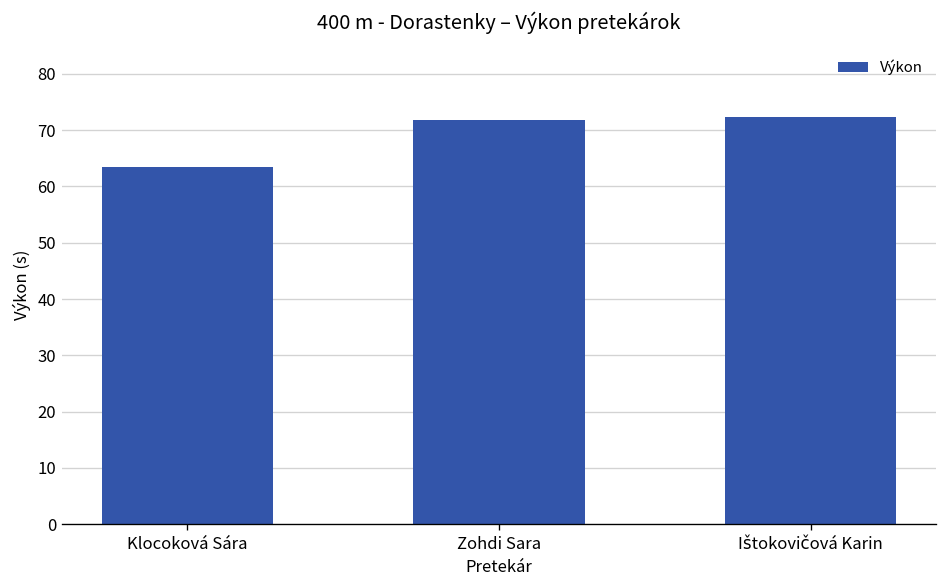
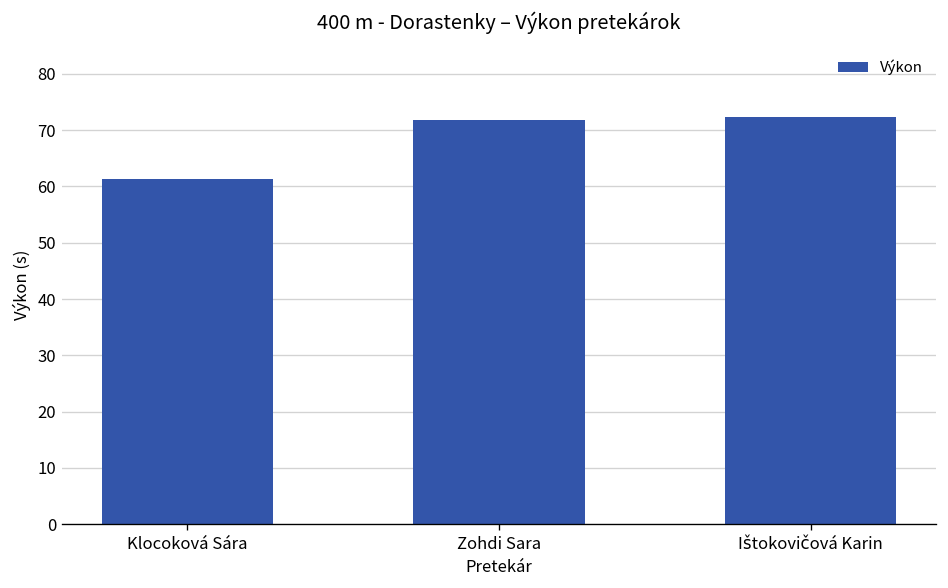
  {
-   "Klocoková Sára": 64,
+   "Klocoková Sára": 61,
    "Zohdi Sara": 72,
    "Ištokovičová Karin": 72
  }
